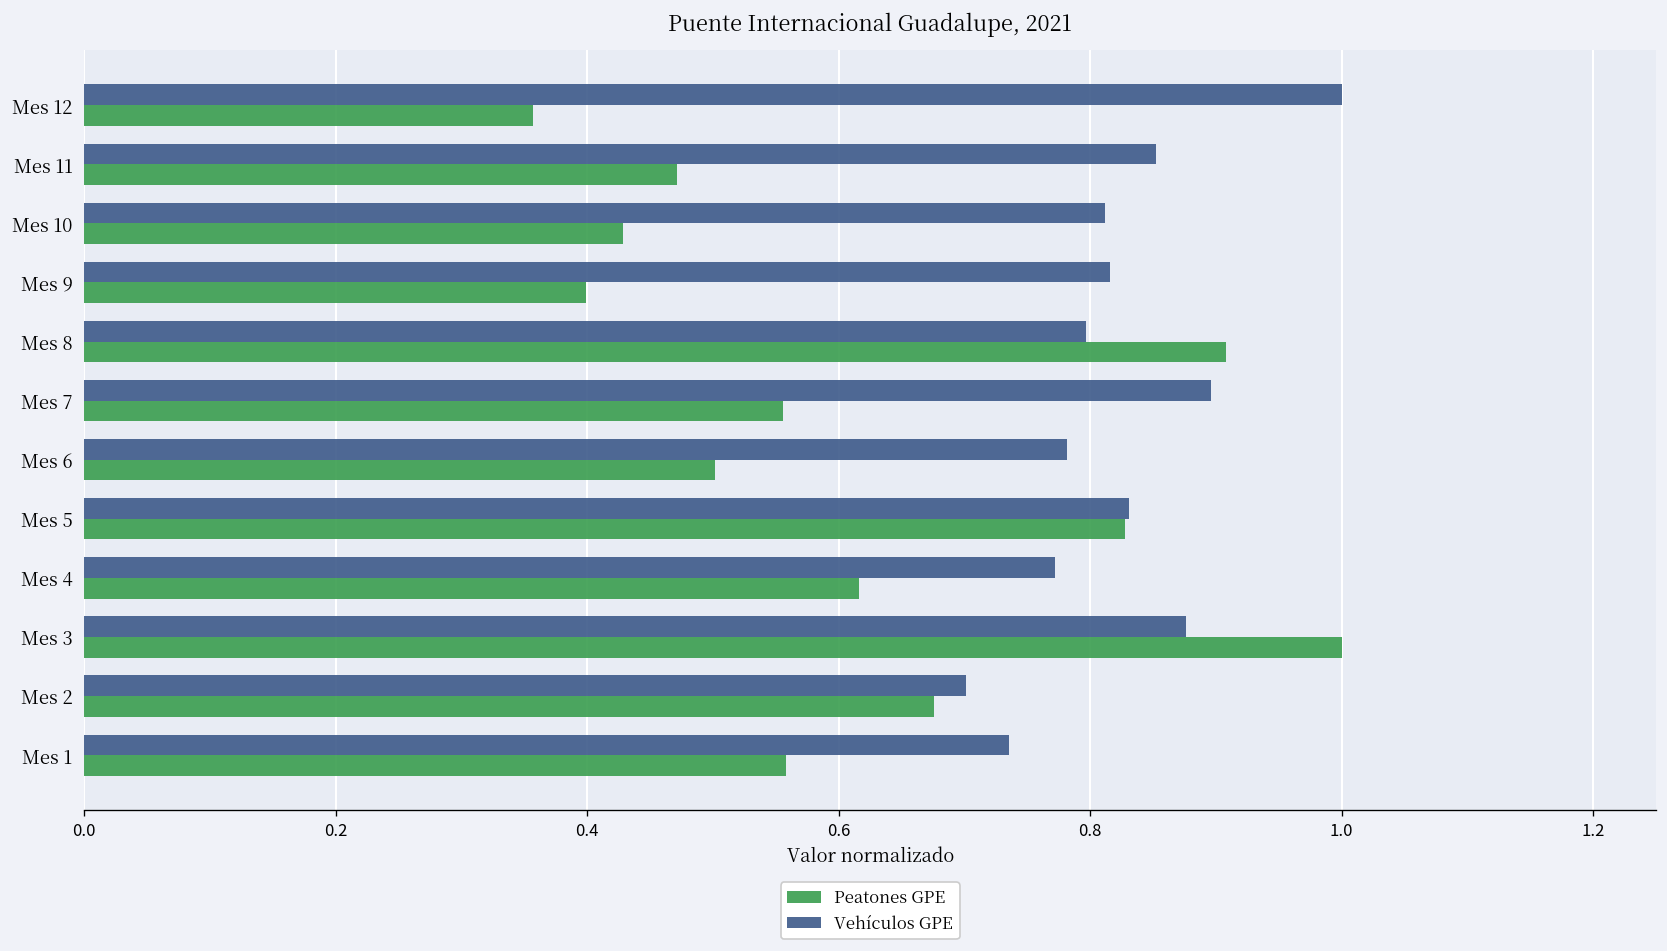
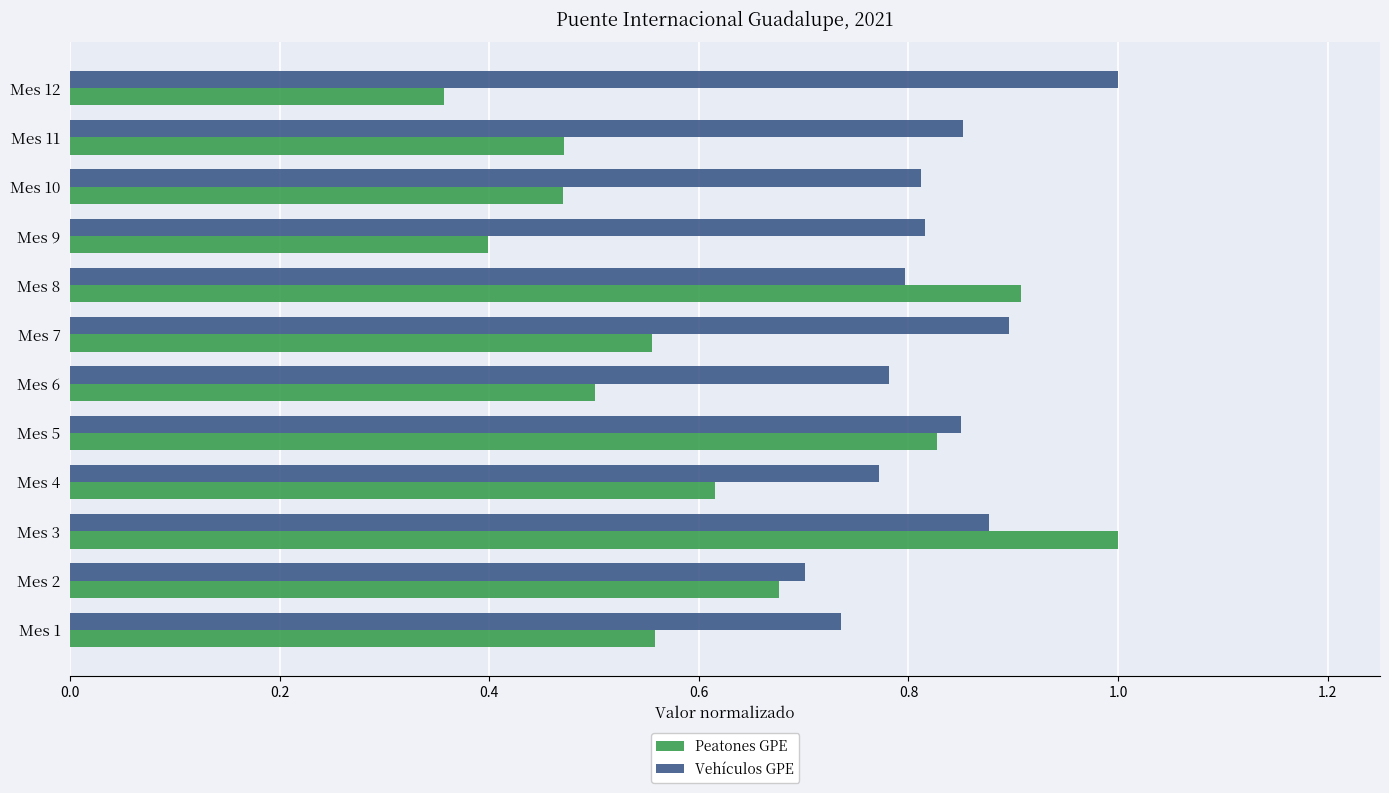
  {
    "Peatones GPE": {
      "Mes 12": 0.357,
      "Mes 11": 0.472,
-     "Mes 10": 0.429,
+     "Mes 10": 0.470,
      "Mes 9": 0.399,
      "Mes 8": 0.908,
      "Mes 7": 0.555,
      "Mes 6": 0.501,
      "Mes 5": 0.828,
      "Mes 4": 0.616,
      "Mes 3": 1.000,
      "Mes 2": 0.676,
      "Mes 1": 0.558
    },
    "Vehículos GPE": {
      "Mes 12": 1.000,
      "Mes 11": 0.852,
      "Mes 10": 0.812,
      "Mes 9": 0.816,
      "Mes 8": 0.797,
      "Mes 7": 0.896,
      "Mes 6": 0.782,
-     "Mes 5": 0.831,
+     "Mes 5": 0.850,
      "Mes 4": 0.772,
      "Mes 3": 0.877,
      "Mes 2": 0.701,
      "Mes 1": 0.735
    }
  }
